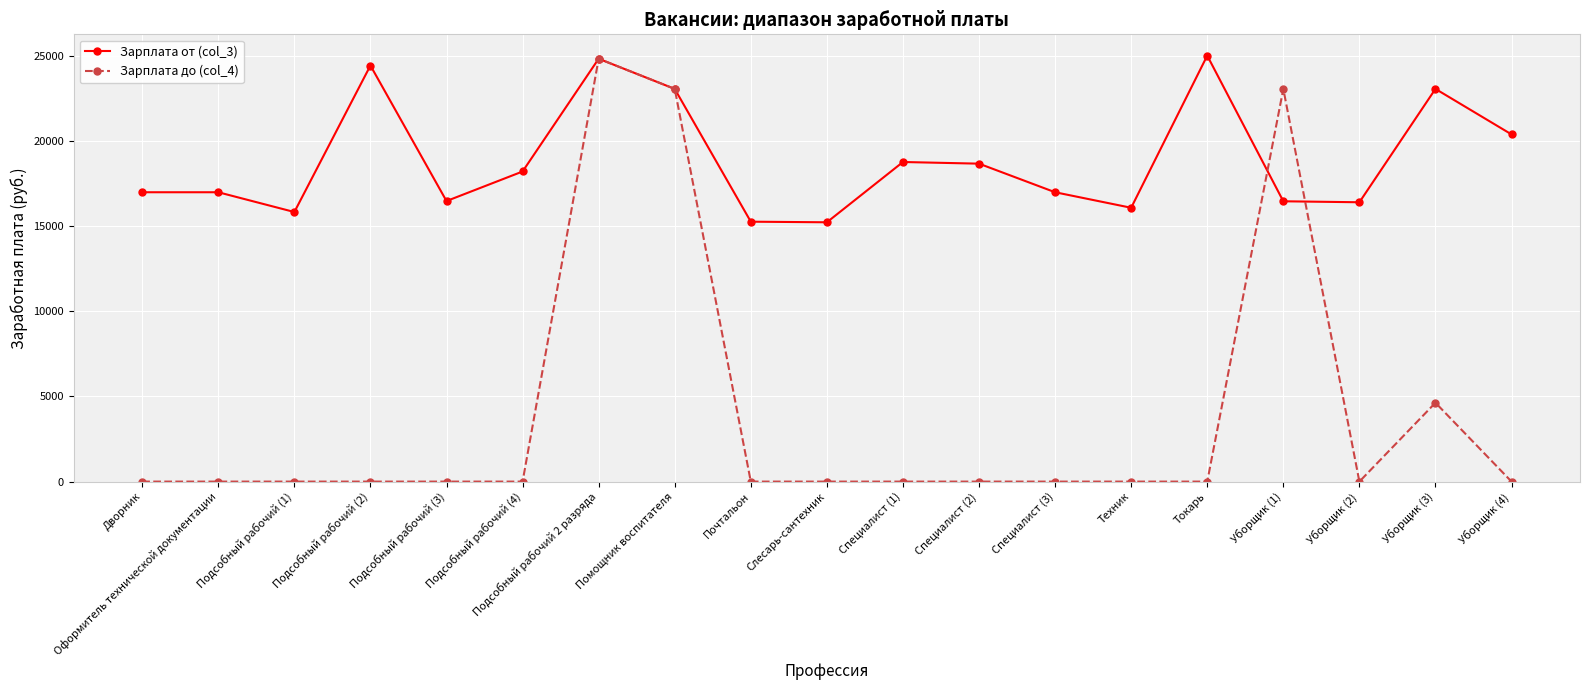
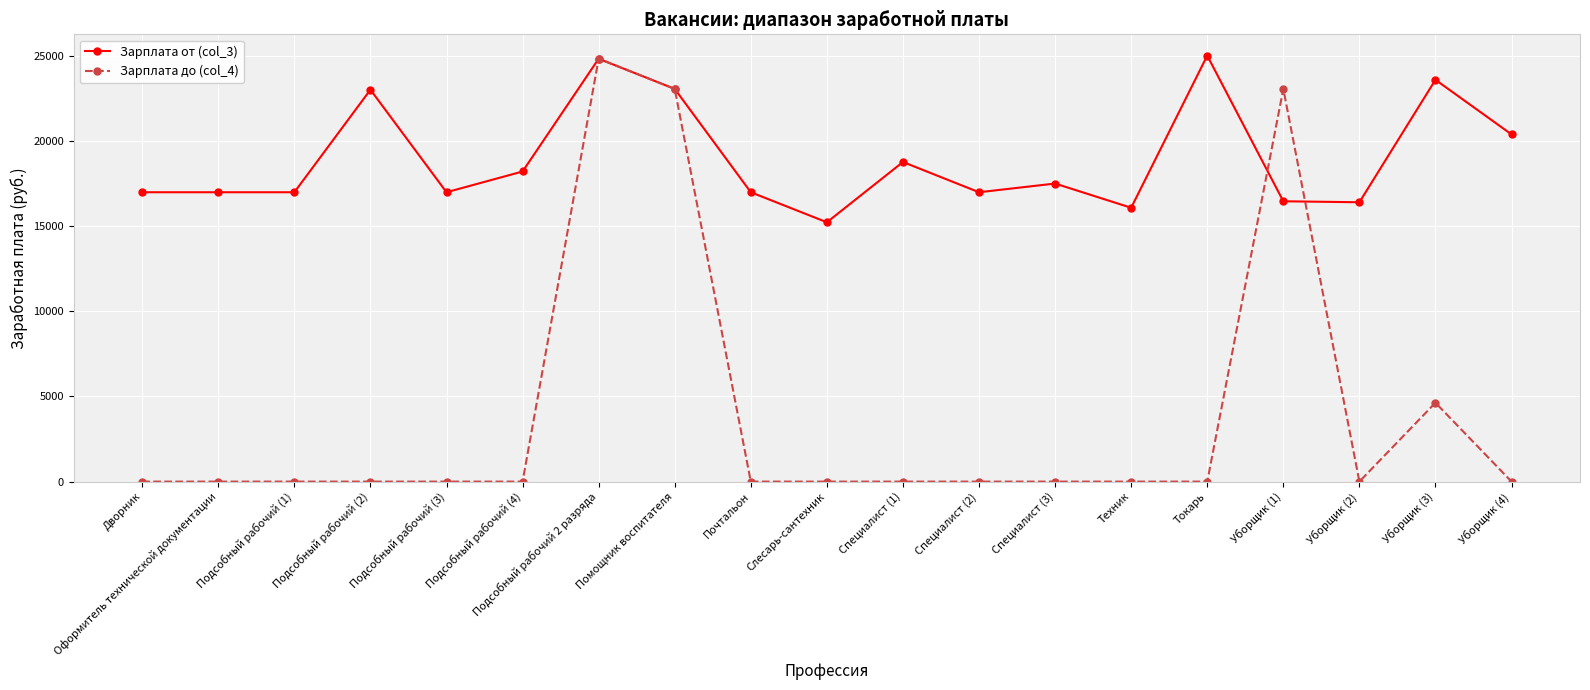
  {
    "Зарплата от (col_3)": {
      "Дворник": 17000,
      "Оформитель технической документации": 17000,
-     "Подсобный рабочий (1)": 15800,
-     "Подсобный рабочий (2)": 24400,
-     "Подсобный рабочий (3)": 16500,
+     "Подсобный рабочий (1)": 17000,
+     "Подсобный рабочий (2)": 23000,
+     "Подсобный рабочий (3)": 17000,
      "Подсобный рабочий (4)": 18200,
-     "Почтальон": 15300,
+     "Почтальон": 17000,
      "Слесарь-сантехник": 15200,
      "Специалист (1)": 18800,
-     "Специалист (2)": 18700,
-     "Специалист (3)": 17000,
+     "Специалист (2)": 17000,
+     "Специалист (3)": 17500,
      "Техник": 16100,
      "Токарь": 25000,
      "Уборщик (1)": 16500,
      "Уборщик (2)": 16400,
-     "Уборщик (3)": 23000,
+     "Уборщик (3)": 23600,
      "Уборщик (4)": 20400
    },
    "Зарплата до (col_4)": {
      "Дворник": 0,
      "Оформитель технической документации": 0,
      "Подсобный рабочий (1)": 0,
      "Подсобный рабочий (2)": 0,
      "Подсобный рабочий (3)": 0,
      "Подсобный рабочий (4)": 0,
      "Почтальон": 0,
      "Слесарь-сантехник": 0,
      "Специалист (1)": 0,
      "Специалист (2)": 0,
      "Специалист (3)": 0,
      "Техник": 0,
      "Токарь": 0,
      "Уборщик (1)": 23000,
      "Уборщик (2)": 0,
      "Уборщик (3)": 4600,
      "Уборщик (4)": 0
    }
  }
